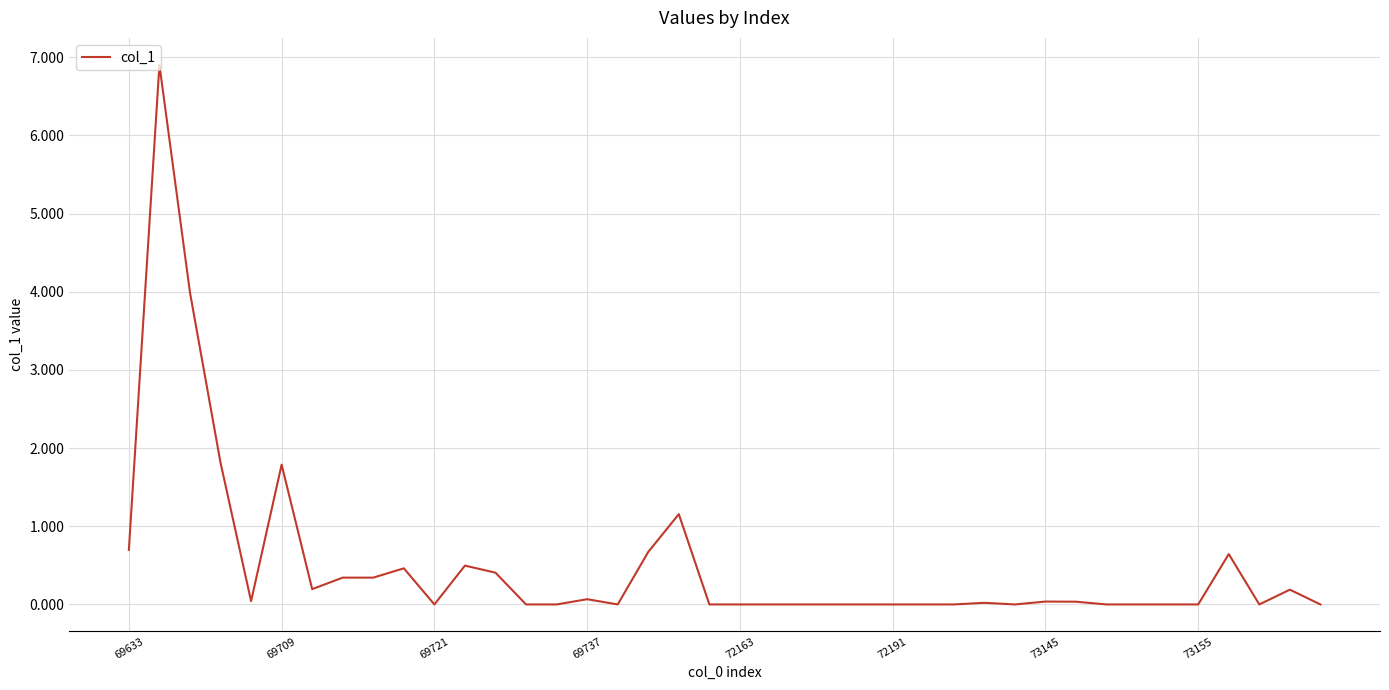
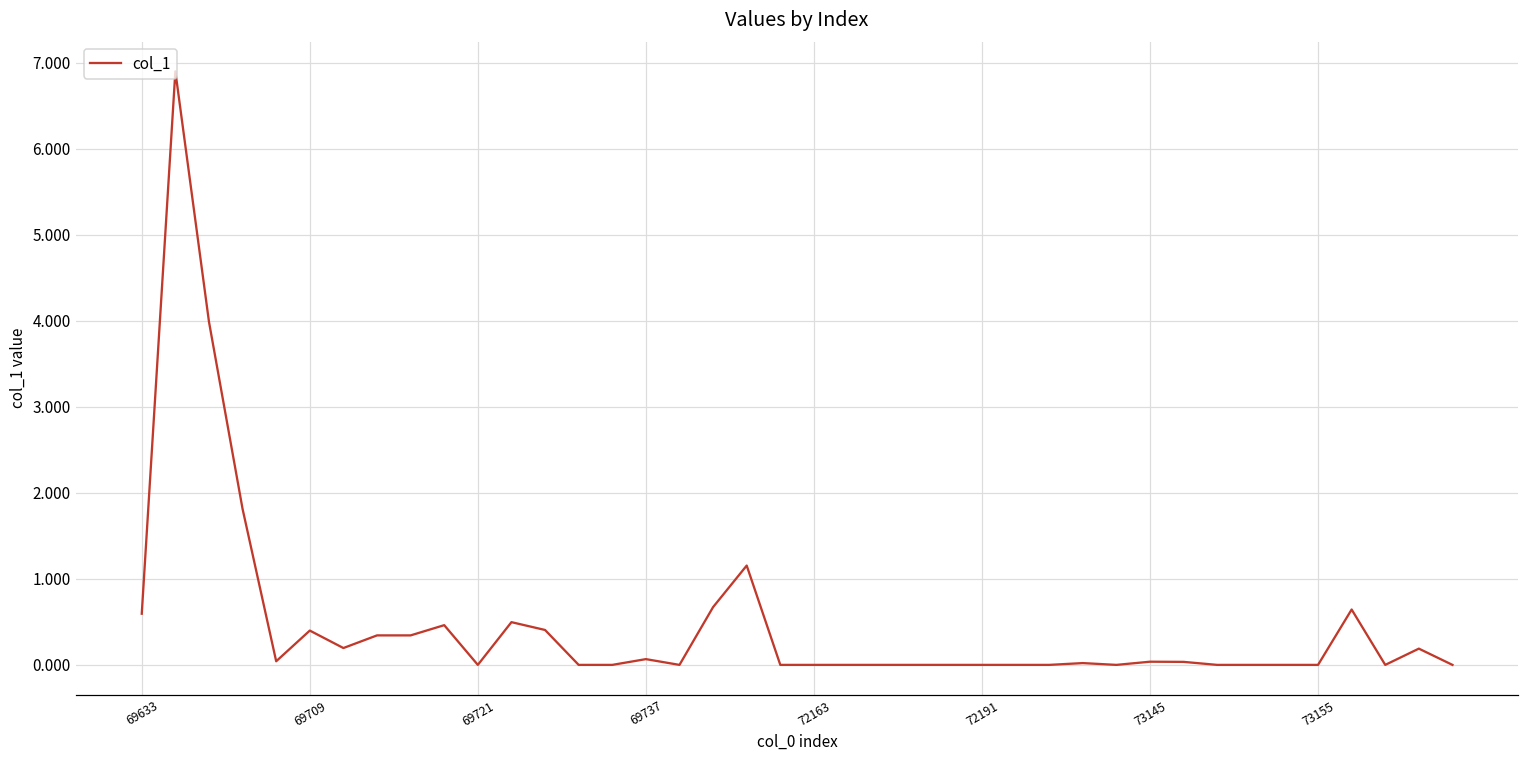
  {
-   "69633": 0.7,
-   "69709": 1.8,
+   "69633": 0.6,
+   "69709": 0.4,
    "69721": 0.0,
    "69737": 0.1,
    "72163": 0.0,
    "72191": 0.0,
    "73145": 0.0,
    "73155": 0.0
  }
